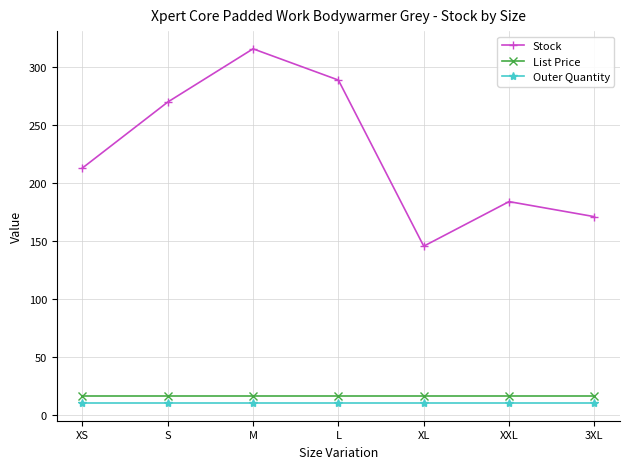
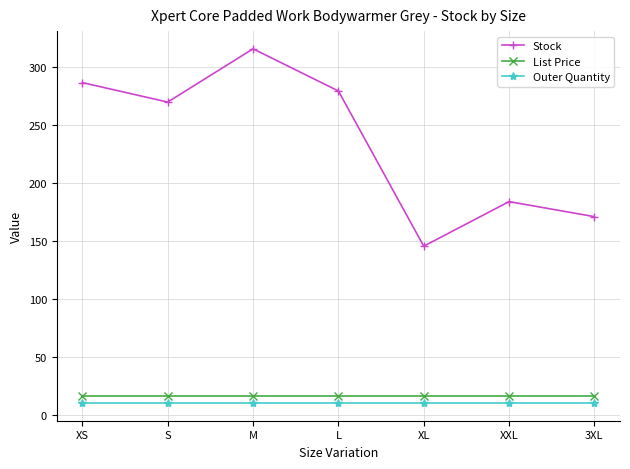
  {
    "Stock": {
-     "XS": 213,
+     "XS": 287,
      "S": 270,
      "M": 316,
-     "L": 289,
+     "L": 280,
      "XL": 146,
      "XXL": 184,
      "3XL": 171
    },
    "List Price": {
      "XS": 16,
      "S": 16,
      "M": 16,
      "L": 16,
      "XL": 16,
      "XXL": 16,
      "3XL": 16
    },
    "Outer Quantity": {
      "XS": 10,
      "S": 10,
      "M": 10,
      "L": 10,
      "XL": 10,
      "XXL": 10,
      "3XL": 10
    }
  }
